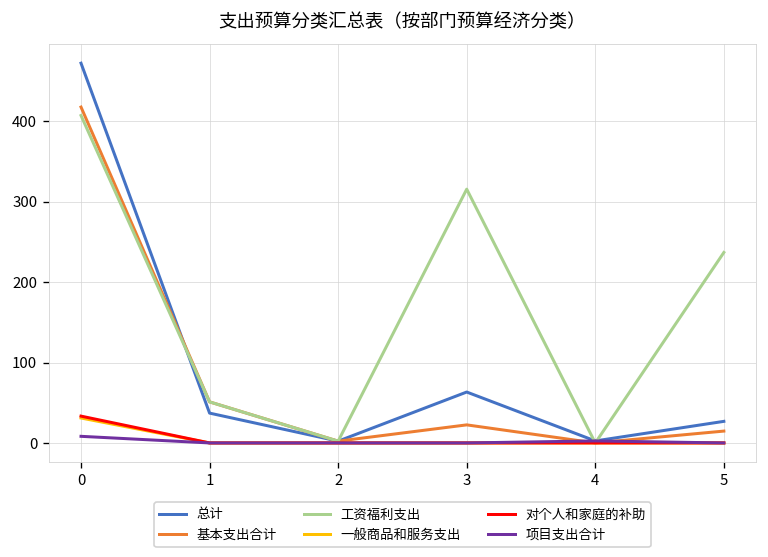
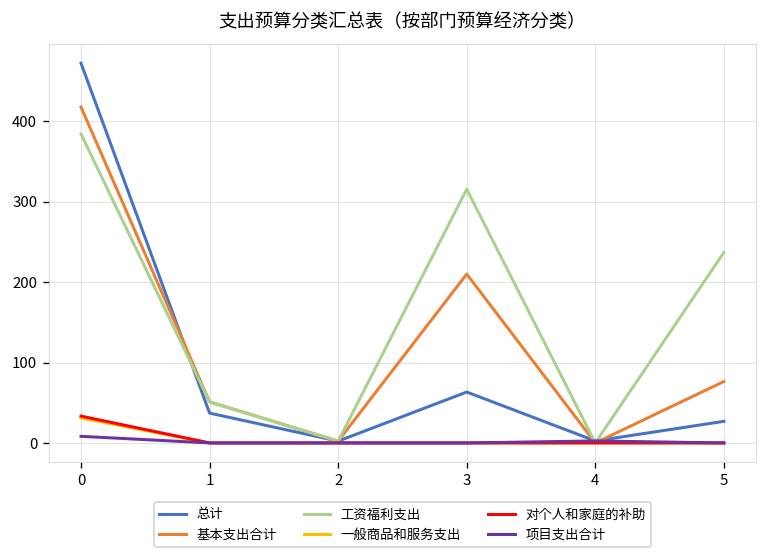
  {
    "总计": {
      "0": 470,
      "1": 40,
      "3": 60,
      "5": 30
    },
    "基本支出合计": {
      "0": 420,
-     "3": 20,
-     "5": 10
+     "3": 210,
+     "5": 80
    },
    "工资福利支出": {
-     "0": 410,
+     "0": 380,
      "3": 320,
      "5": 240
    },
    "项目支出合计": {
      "0": 10
    }
  }
